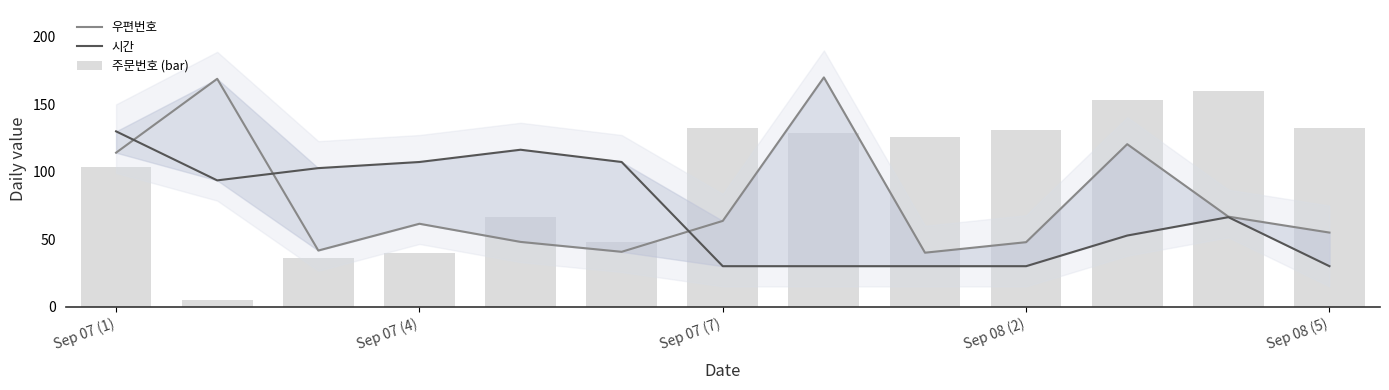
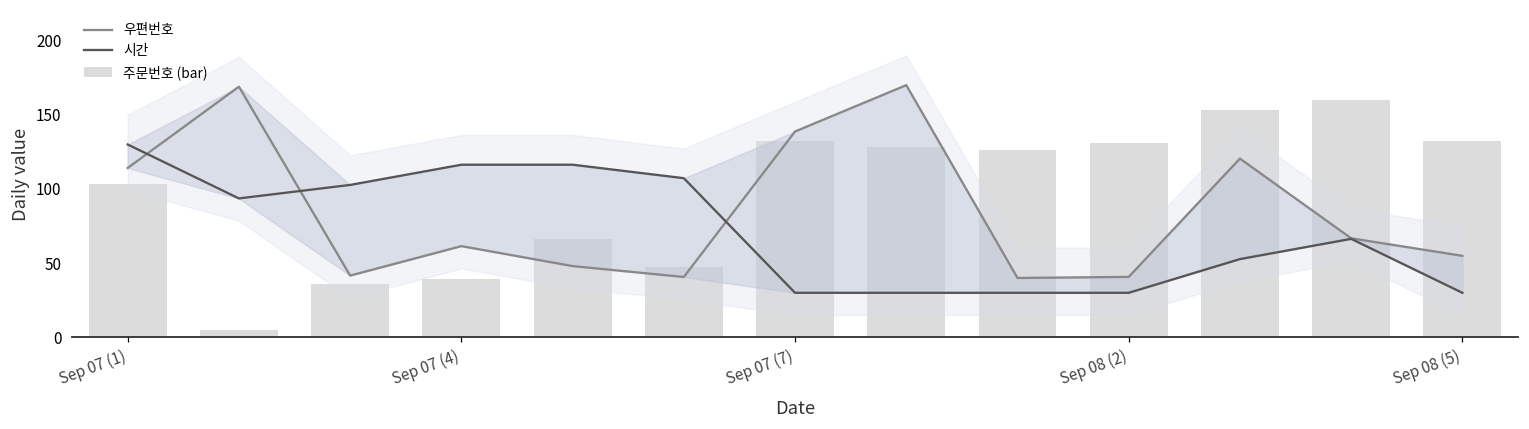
  {
    "우편번호": {
      "Sep 07 (1)": 114,
      "Sep 07 (4)": 61,
-     "Sep 07 (7)": 64,
-     "Sep 08 (2)": 48
+     "Sep 07 (7)": 139,
+     "Sep 08 (2)": 41
    },
    "시간": {
-     "Sep 07 (4)": 107,
+     "Sep 07 (4)": 116,
      "Sep 07 (7)": 30,
      "Sep 08 (2)": 30,
      "Sep 08 (5)": 30
    }
  }
